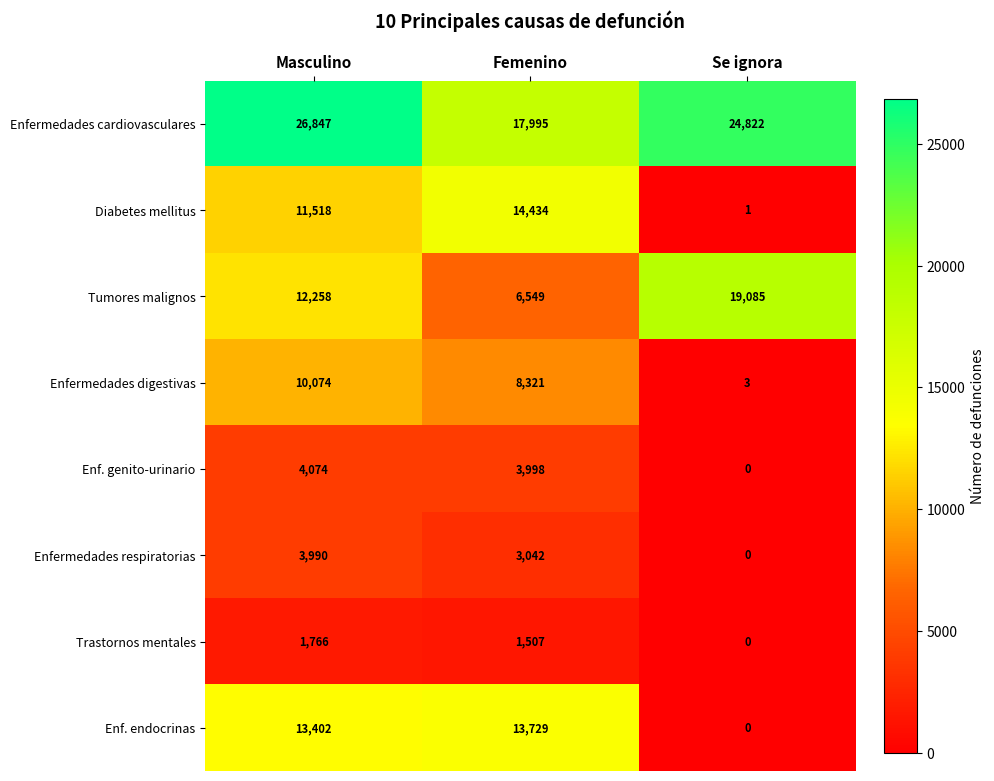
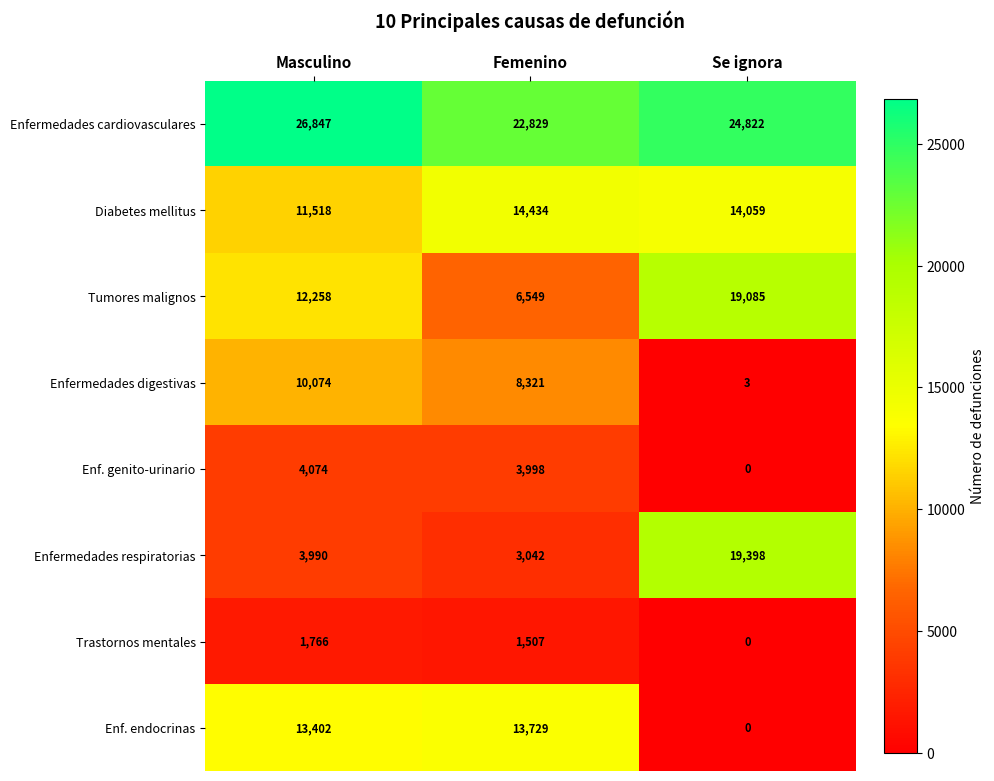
  {
    "Enfermedades cardiovasculares": {
      "Masculino": "26,847",
-     "Femenino": "17,995",
+     "Femenino": "22,829",
      "Se ignora": "24,822"
    },
    "Diabetes mellitus": {
      "Masculino": "11,518",
      "Femenino": "14,434",
-     "Se ignora": "1"
+     "Se ignora": "14,059"
    },
    "Tumores malignos": {
      "Masculino": "12,258",
      "Femenino": "6,549",
      "Se ignora": "19,085"
    },
    "Enfermedades digestivas": {
      "Masculino": "10,074",
      "Femenino": "8,321",
      "Se ignora": "3"
    },
    "Enf. genito-urinario": {
      "Masculino": "4,074",
      "Femenino": "3,998",
      "Se ignora": "0"
    },
    "Enfermedades respiratorias": {
      "Masculino": "3,990",
      "Femenino": "3,042",
-     "Se ignora": "0"
+     "Se ignora": "19,398"
    },
    "Trastornos mentales": {
      "Masculino": "1,766",
      "Femenino": "1,507",
      "Se ignora": "0"
    },
    "Enf. endocrinas": {
      "Masculino": "13,402",
      "Femenino": "13,729",
      "Se ignora": "0"
    }
  }
